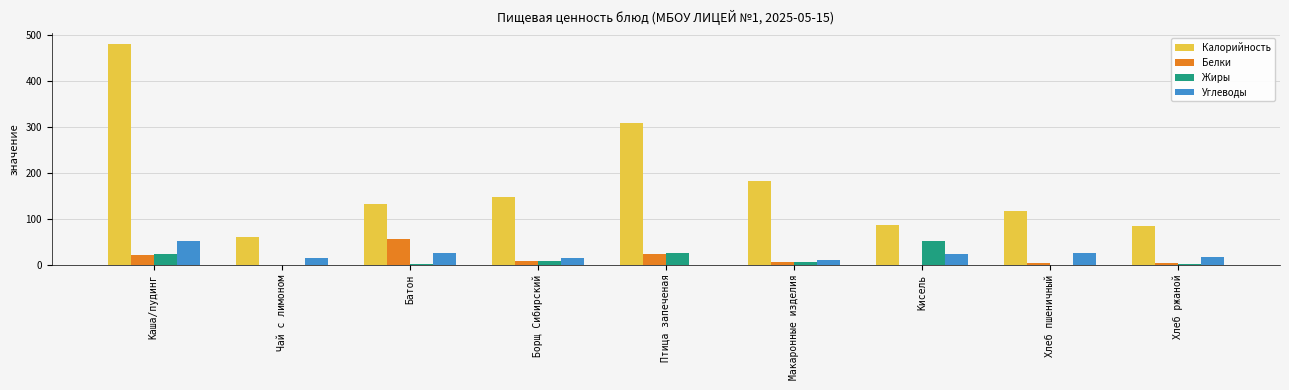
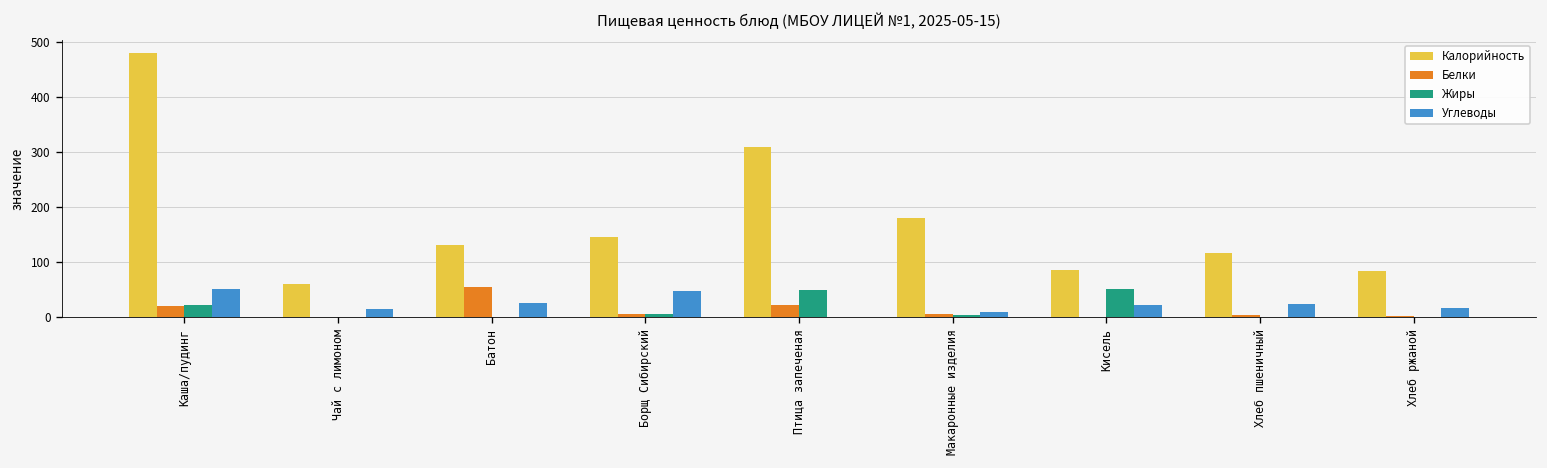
  {
    "Калорийность": {
      "Каша/пудинг": 480,
      "Чай с лимоном": 60,
      "Батон": 130,
      "Борщ Сибирский": 150,
      "Птица запеченая": 310,
      "Макаронные изделия": 180,
      "Кисель": 90,
      "Хлеб пшеничный": 120,
      "Хлеб ржаной": 90
    },
    "Белки": {
      "Каша/пудинг": 20,
      "Чай с лимоном": 0,
      "Батон": 60,
      "Борщ Сибирский": 10,
      "Птица запеченая": 20,
      "Макаронные изделия": 10,
      "Кисель": 0
    },
    "Жиры": {
      "Каша/пудинг": 20,
      "Чай с лимоном": 0,
      "Борщ Сибирский": 10,
-     "Птица запеченая": 30,
+     "Птица запеченая": 50,
      "Кисель": 50,
      "Хлеб пшеничный": 0
    },
    "Углеводы": {
      "Каша/пудинг": 50,
      "Чай с лимоном": 20,
      "Батон": 30,
-     "Борщ Сибирский": 10,
+     "Борщ Сибирский": 50,
      "Птица запеченая": 0,
      "Макаронные изделия": 10,
      "Кисель": 20,
      "Хлеб пшеничный": 30,
      "Хлеб ржаной": 20
    }
  }
